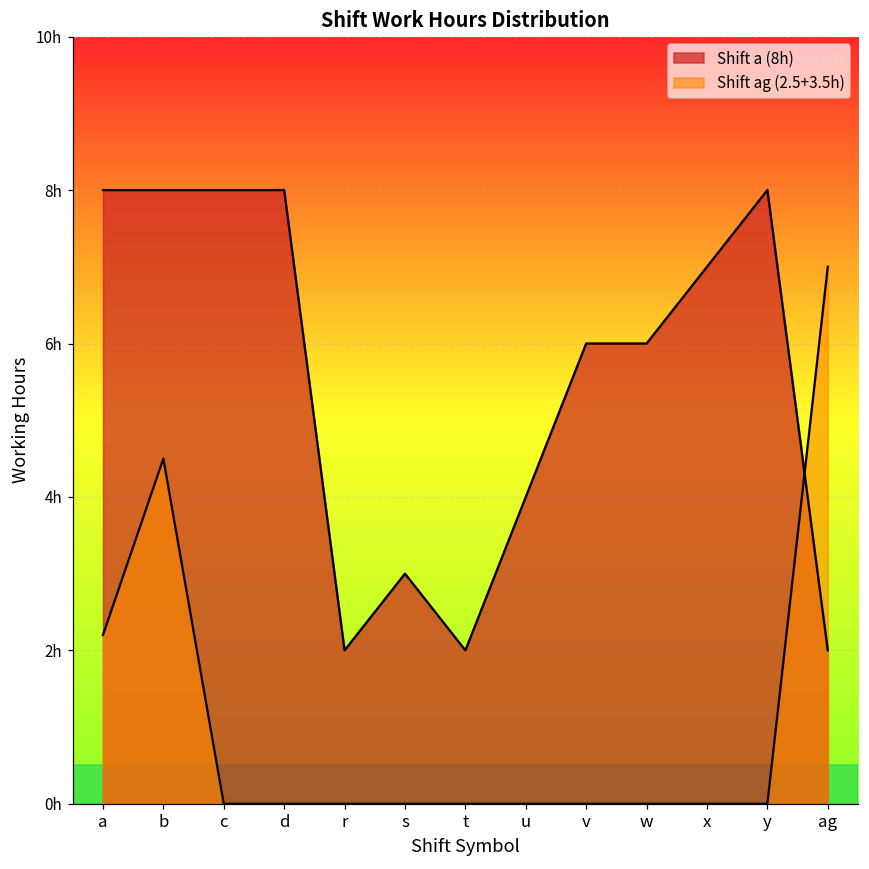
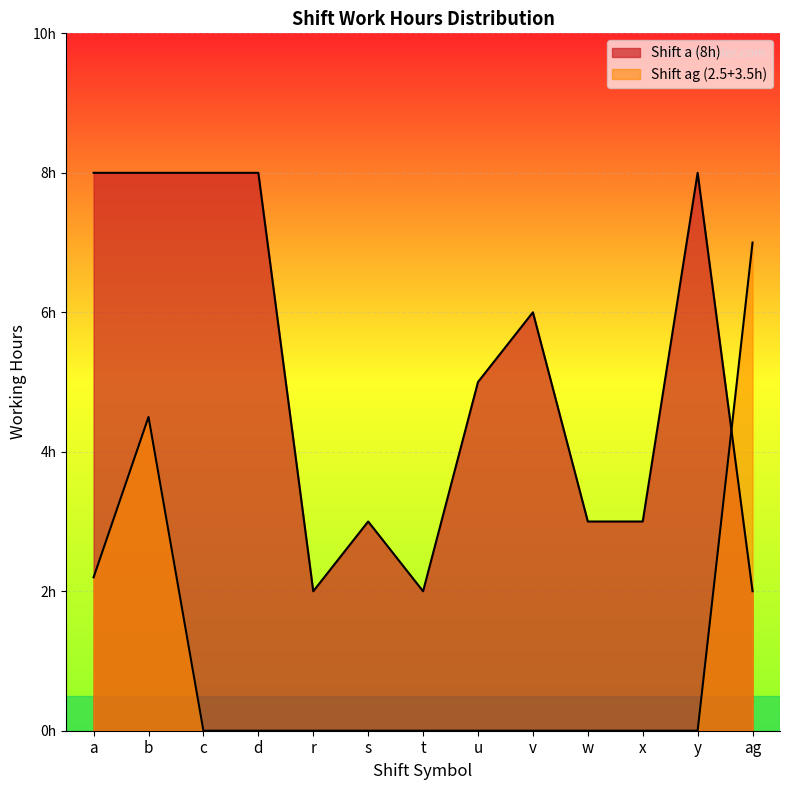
  {
    "Shift a (8h)": {
      "a": "8h",
      "b": "8h",
      "c": "8h",
      "d": "8h",
      "r": "2h",
      "s": "3h",
      "t": "2h",
-     "u": "4h",
+     "u": "5h",
      "v": "6h",
-     "w": "6h",
-     "x": "7h",
+     "w": "3h",
+     "x": "3h",
      "y": "8h",
      "ag": "2h"
    },
    "Shift ag (2.5+3.5h)": {
      "a": "2.2h",
      "b": "4.5h",
      "ag": "7h"
    }
  }
